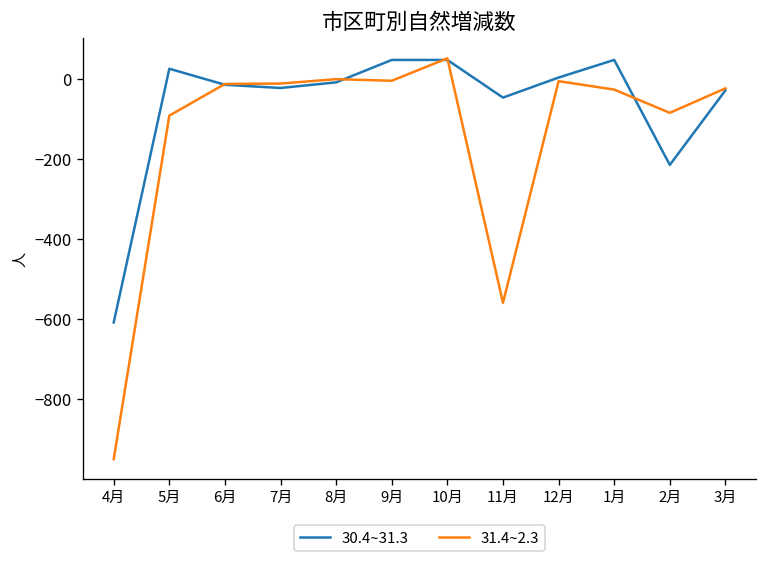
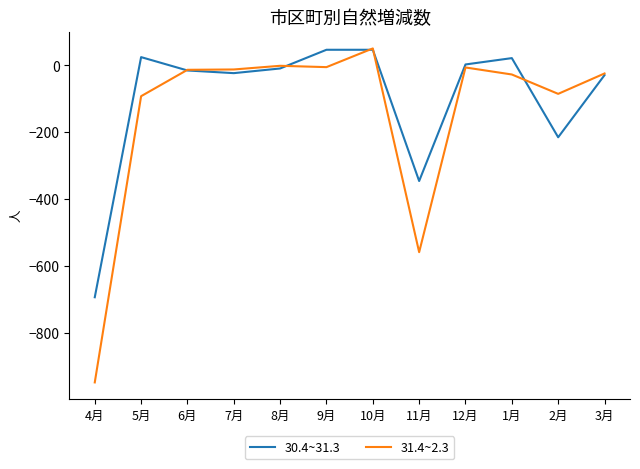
  {
    "30.4~31.3": {
-     "4月": -610,
+     "4月": -690,
      "5月": 30,
      "7月": -20,
      "8月": -10,
      "9月": 50,
-     "11月": -50,
+     "11月": -350,
      "12月": 0,
-     "1月": 50,
+     "1月": 20,
      "2月": -220
    },
    "31.4~2.3": {
      "4月": -950,
      "5月": -90,
      "7月": -10,
      "8月": 0,
      "9月": -10,
      "11月": -560,
      "12月": -10,
      "1月": -30,
      "2月": -90
    }
  }
